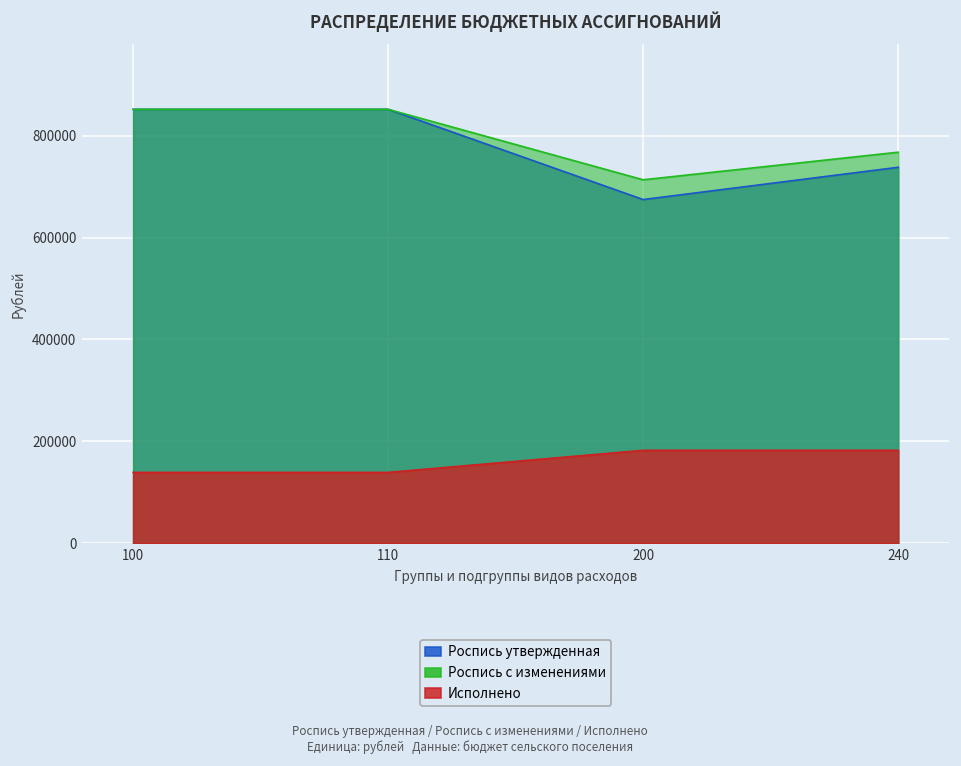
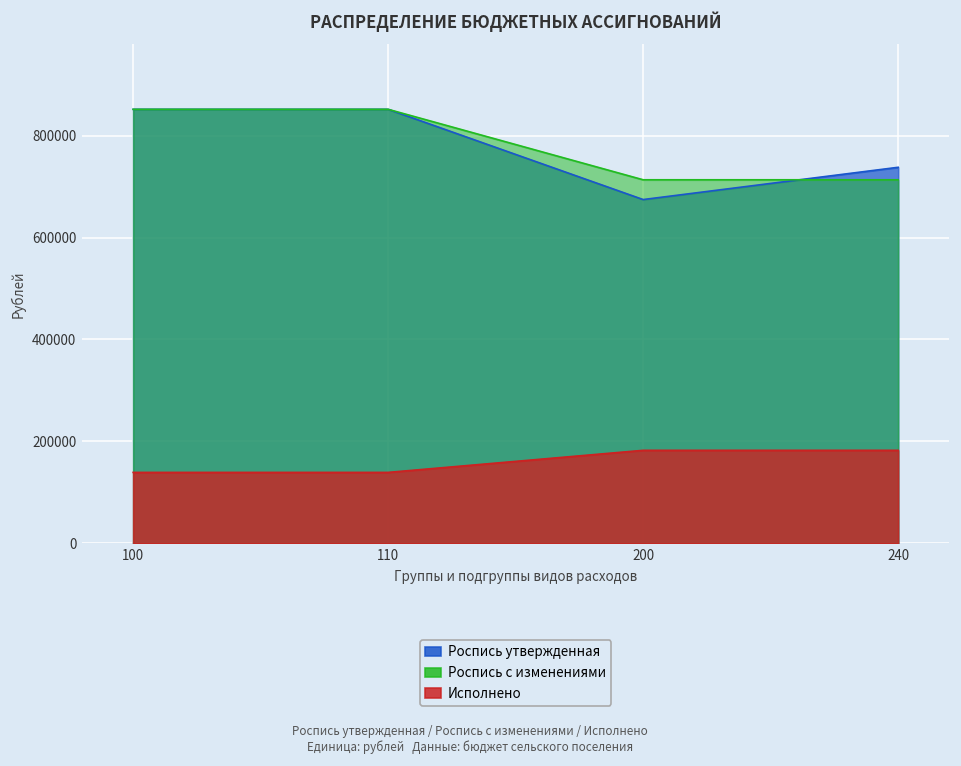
  {
    "Роспись утвержденная": {
      "200": 670000,
      "240": 740000
    },
    "Роспись с изменениями": {
      "200": 710000,
-     "240": 770000
+     "240": 710000
    },
    "Исполнено": {
      "100": 140000,
      "110": 140000,
      "200": 180000,
      "240": 180000
    }
  }
